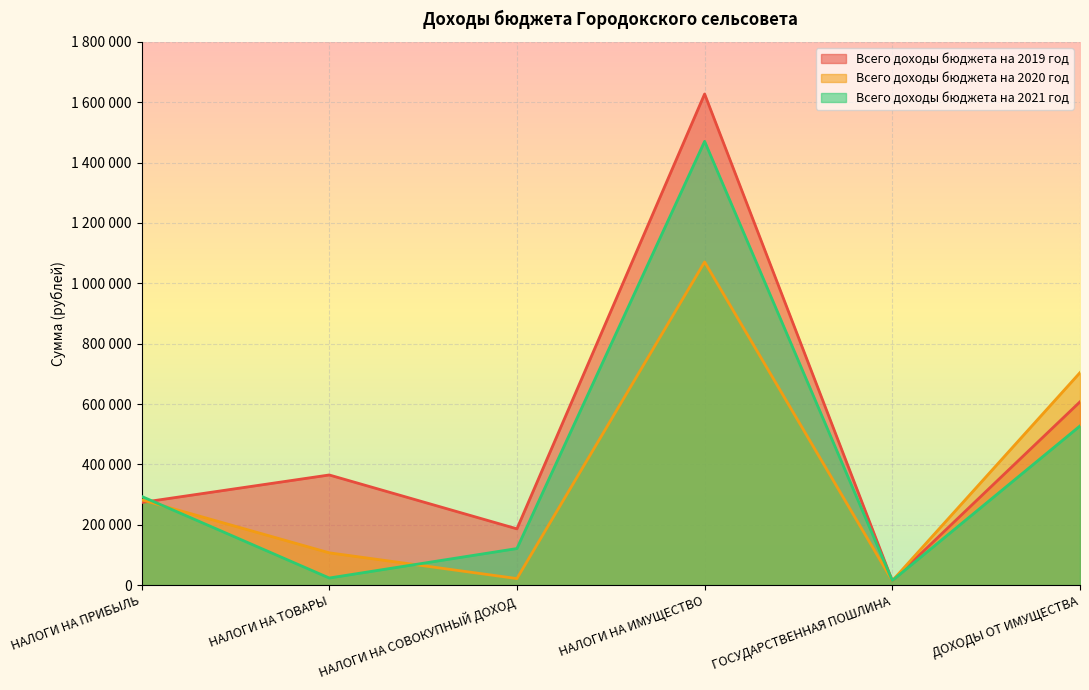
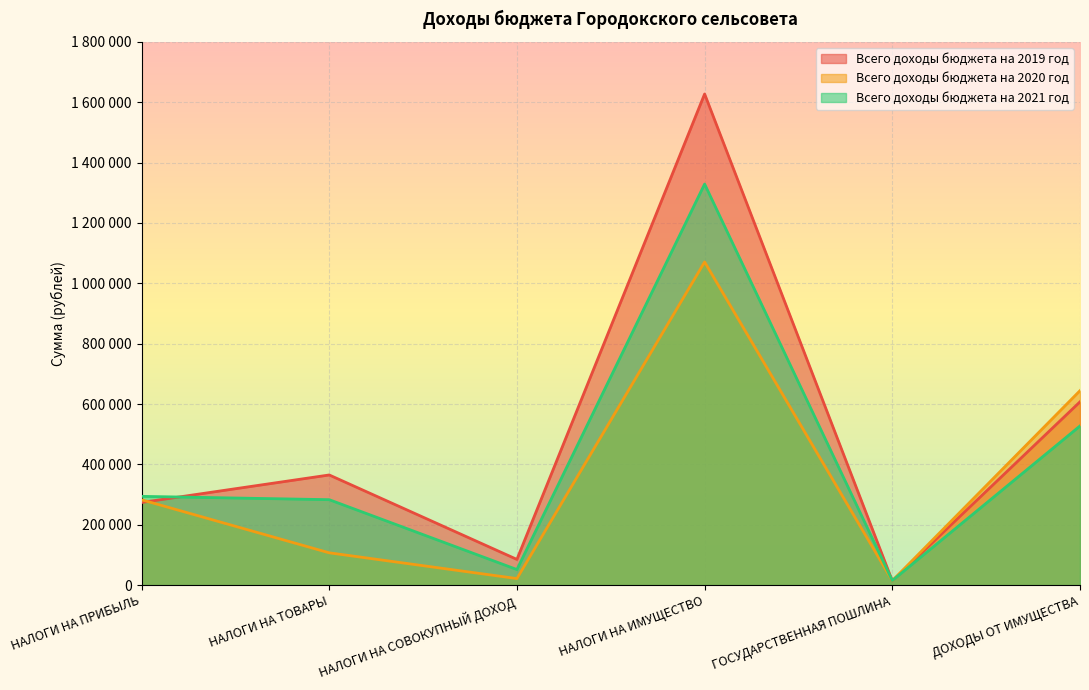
  {
    "Всего доходы бюджета на 2019 год": {
      "НАЛОГИ НА ПРИБЫЛЬ": 270000,
      "НАЛОГИ НА ТОВАРЫ": 360000,
-     "НАЛОГИ НА СОВОКУПНЫЙ ДОХОД": 190000,
+     "НАЛОГИ НА СОВОКУПНЫЙ ДОХОД": 90000,
      "НАЛОГИ НА ИМУЩЕСТВО": 1630000,
      "ДОХОДЫ ОТ ИМУЩЕСТВА": 610000
    },
    "Всего доходы бюджета на 2020 год": {
      "НАЛОГИ НА ПРИБЫЛЬ": 280000,
      "НАЛОГИ НА ТОВАРЫ": 110000,
      "НАЛОГИ НА СОВОКУПНЫЙ ДОХОД": 20000,
      "НАЛОГИ НА ИМУЩЕСТВО": 1070000,
-     "ДОХОДЫ ОТ ИМУЩЕСТВА": 700000
+     "ДОХОДЫ ОТ ИМУЩЕСТВА": 640000
    },
    "Всего доходы бюджета на 2021 год": {
      "НАЛОГИ НА ПРИБЫЛЬ": 290000,
-     "НАЛОГИ НА ТОВАРЫ": 20000,
-     "НАЛОГИ НА СОВОКУПНЫЙ ДОХОД": 120000,
-     "НАЛОГИ НА ИМУЩЕСТВО": 1470000,
+     "НАЛОГИ НА ТОВАРЫ": 280000,
+     "НАЛОГИ НА СОВОКУПНЫЙ ДОХОД": 50000,
+     "НАЛОГИ НА ИМУЩЕСТВО": 1330000,
      "ДОХОДЫ ОТ ИМУЩЕСТВА": 530000
    }
  }
